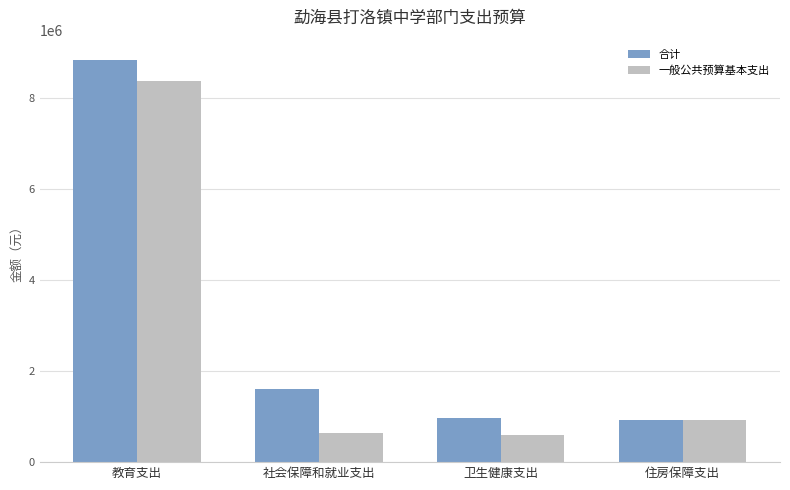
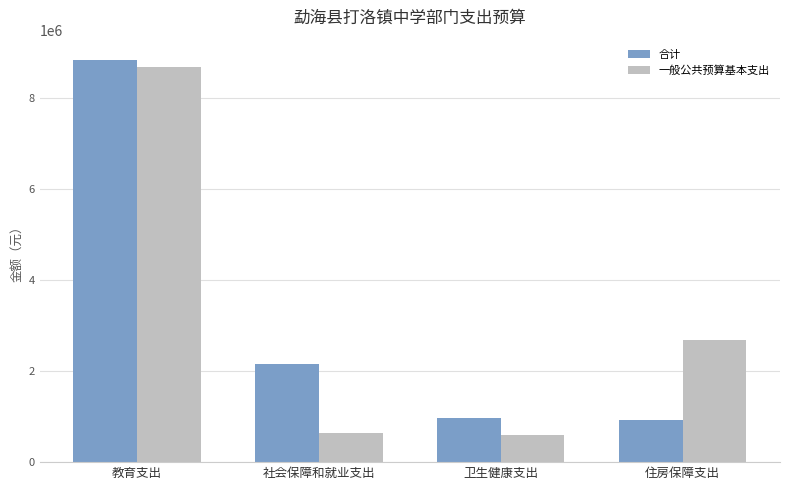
  {
    "合计": {
      "教育支出": 8800000,
-     "社会保障和就业支出": 1600000,
+     "社会保障和就业支出": 2200000,
      "卫生健康支出": 1000000,
      "住房保障支出": 900000
    },
    "一般公共预算基本支出": {
-     "教育支出": 8400000,
+     "教育支出": 8700000,
      "社会保障和就业支出": 600000,
      "卫生健康支出": 600000,
-     "住房保障支出": 900000
+     "住房保障支出": 2700000
    }
  }
